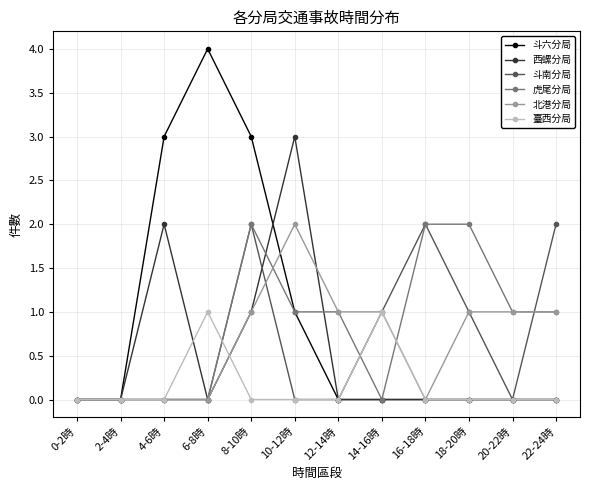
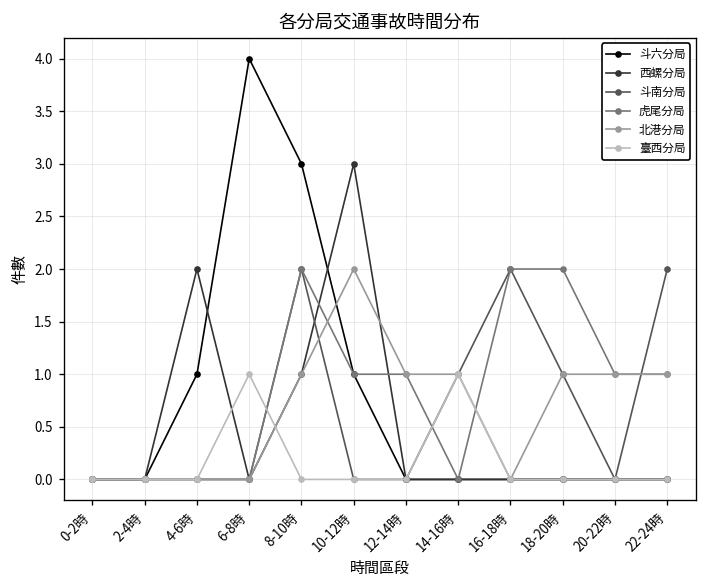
  {
    "斗六分局": {
-     "4-6時": 3,
+     "4-6時": 1,
      "6-8時": 4,
      "8-10時": 3
    }
  }
